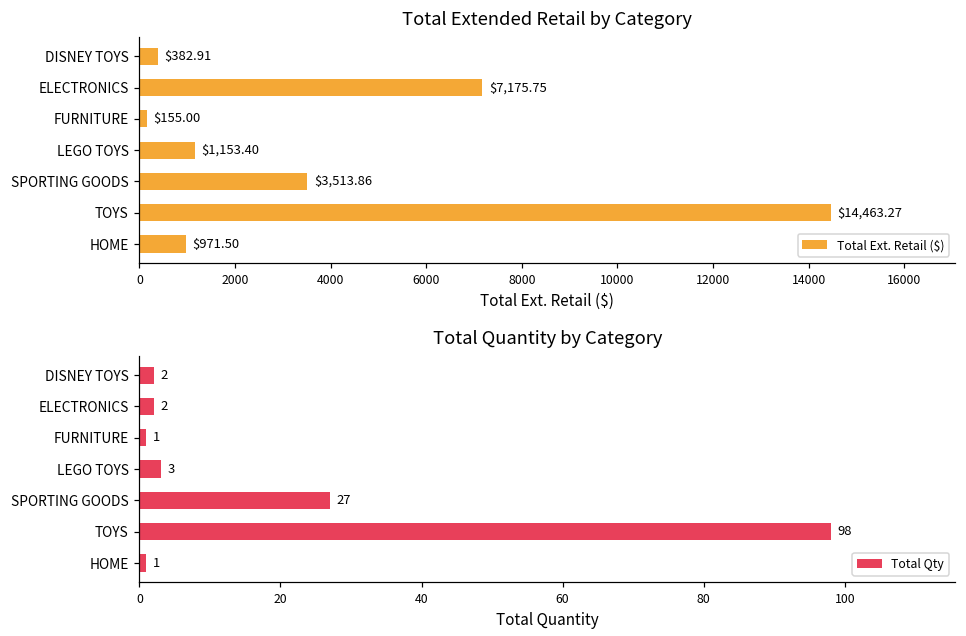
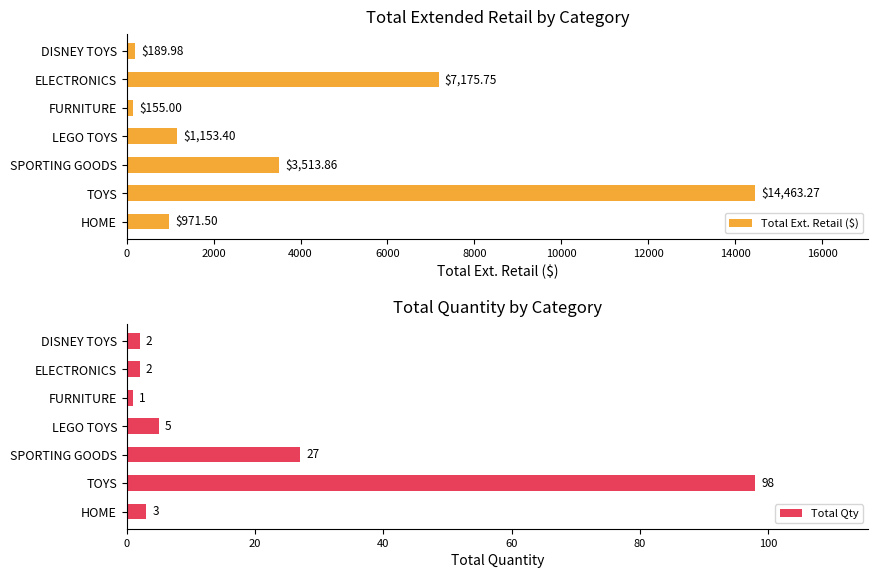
  {
    "Total Extended Retail by Category": {
-     "DISNEY TOYS": "$382.91",
+     "DISNEY TOYS": "$189.98",
      "ELECTRONICS": "$7,175.75",
      "FURNITURE": "$155.00",
      "LEGO TOYS": "$1,153.40",
      "SPORTING GOODS": "$3,513.86",
      "TOYS": "$14,463.27",
      "HOME": "$971.50"
    },
    "Total Quantity by Category": {
      "DISNEY TOYS": "2",
      "ELECTRONICS": "2",
      "FURNITURE": "1",
-     "LEGO TOYS": "3",
+     "LEGO TOYS": "5",
      "SPORTING GOODS": "27",
      "TOYS": "98",
-     "HOME": "1"
+     "HOME": "3"
    }
  }
